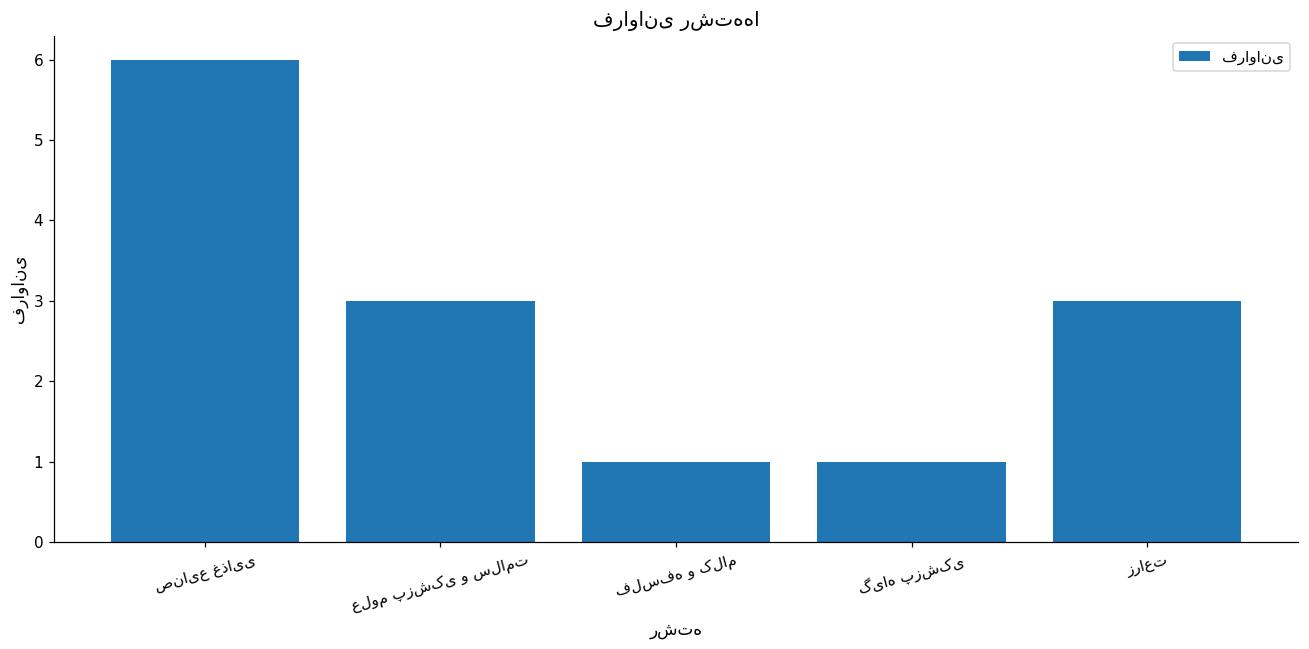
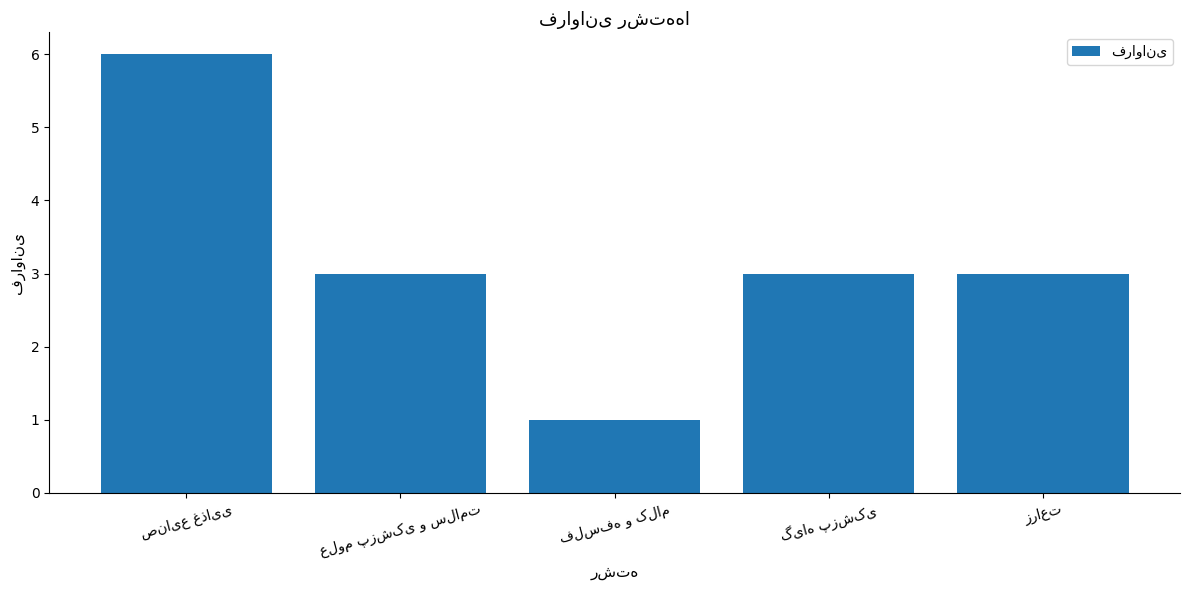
  {
    "صنایع غذایی": 6,
    "علوم پزشکی و سلامت": 3,
    "فلسفه و کلام": 1,
-   "گیاه پزشکی": 1,
+   "گیاه پزشکی": 3,
    "زراعت": 3
  }
